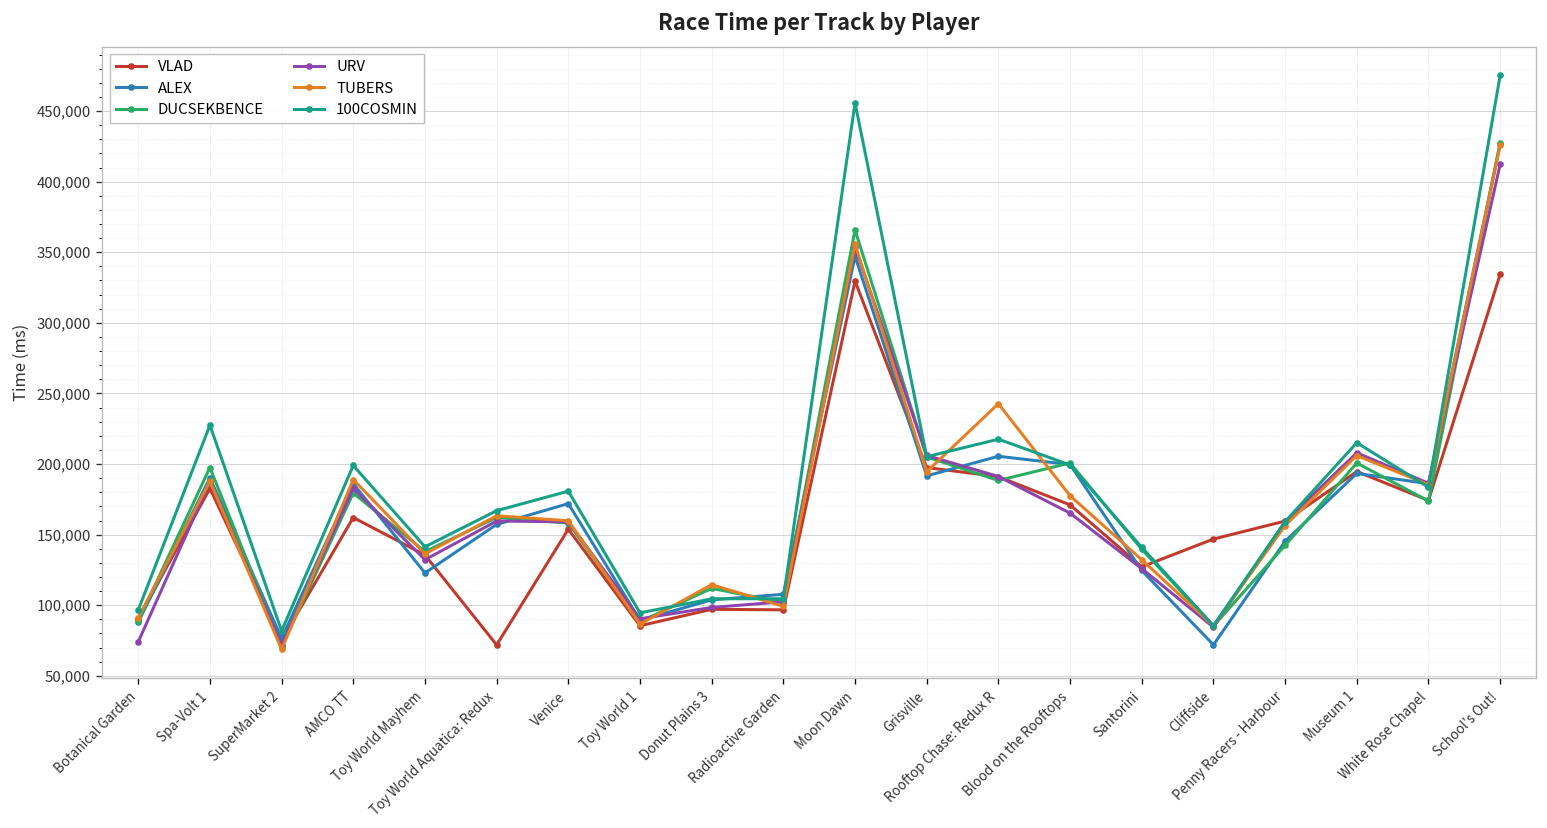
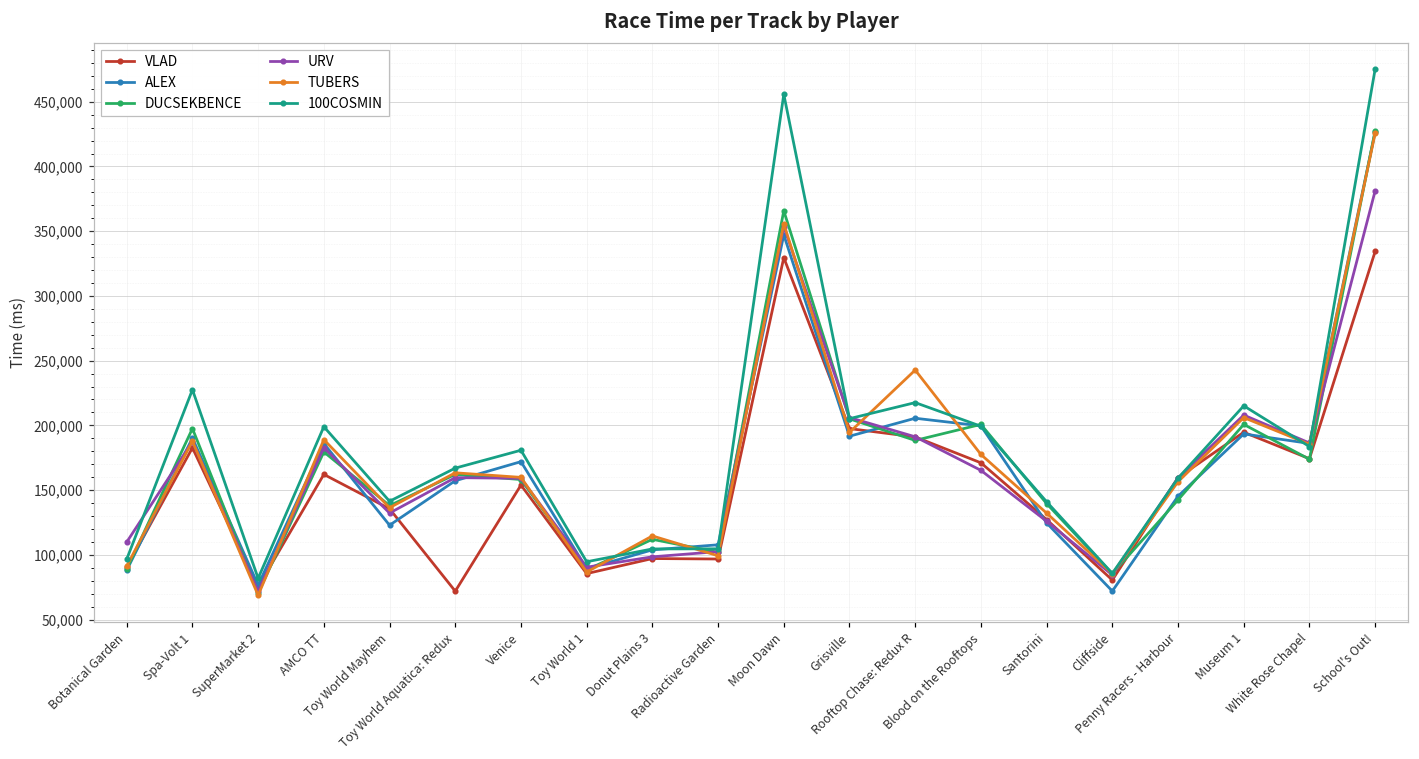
  {
    "VLAD": {
      "Spa-Volt 1": "183,000",
      "AMCO TT": "162,000",
      "Toy World Aquatica: Redux": "72,000",
      "Venice": "154,000",
      "Radioactive Garden": "97,000",
      "Moon Dawn": "330,000",
      "Grisville": "198,000",
      "Blood on the Rooftops": "171,000",
-     "Cliffside": "147,000",
+     "Cliffside": "80,000",
      "School's Out!": "334,000"
    },
    "ALEX": {
      "Spa-Volt 1": "190,000",
      "AMCO TT": "186,000",
      "Toy World Mayhem": "123,000",
      "Toy World Aquatica: Redux": "157,000",
      "Venice": "172,000",
      "Radioactive Garden": "108,000",
      "Moon Dawn": "347,000",
      "Grisville": "192,000",
      "Rooftop Chase: Redux R": "206,000",
      "Cliffside": "72,000",
      "Penny Racers - Harbour": "145,000"
    },
    "URV": {
-     "Botanical Garden": "74,000",
+     "Botanical Garden": "110,000",
      "AMCO TT": "183,000",
      "Toy World Mayhem": "132,000",
      "Toy World Aquatica: Redux": "160,000",
      "Moon Dawn": "354,000",
      "Blood on the Rooftops": "165,000",
-     "School's Out!": "412,000"
+     "School's Out!": "381,000"
    },
    "TUBERS": {
      "AMCO TT": "189,000",
      "Donut Plains 3": "115,000",
      "Radioactive Garden": "99,000",
      "Moon Dawn": "356,000",
      "Grisville": "195,000",
      "Rooftop Chase: Redux R": "243,000",
      "Blood on the Rooftops": "178,000",
      "Santorini": "132,000",
      "Penny Racers - Harbour": "156,000"
    }
  }
